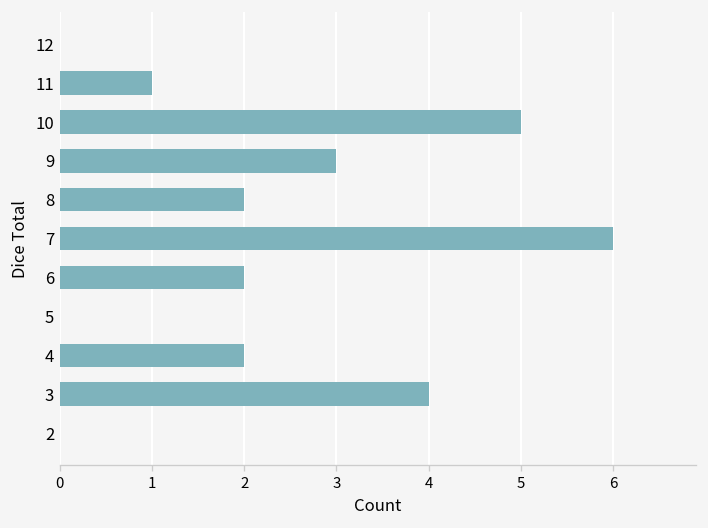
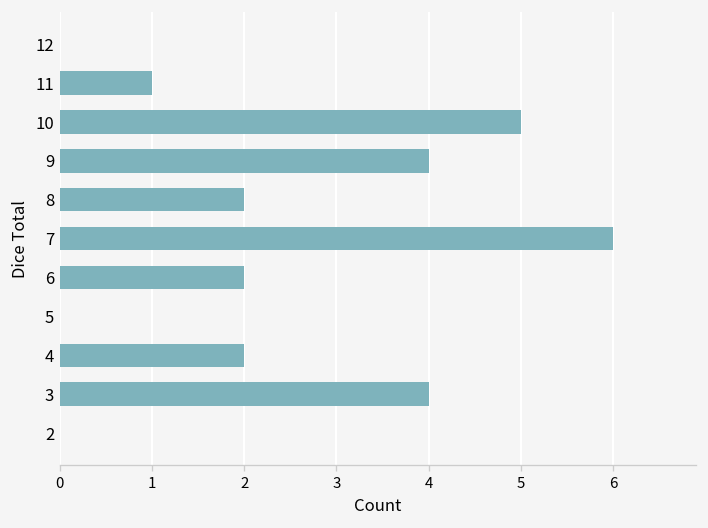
  {
    "12": 0,
    "11": 1,
    "10": 5,
-   "9": 3,
+   "9": 4,
    "8": 2,
    "7": 6,
    "6": 2,
    "5": 0,
    "4": 2,
    "3": 4,
    "2": 0
  }
